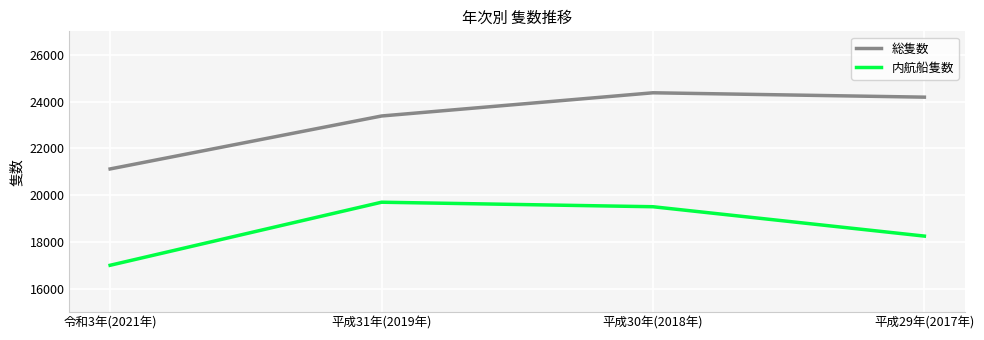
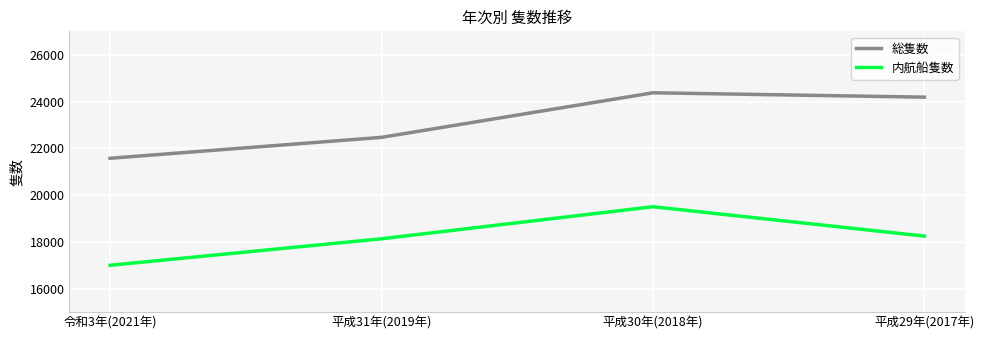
  {
    "総隻数": {
-     "令和3年(2021年)": 21100,
-     "平成31年(2019年)": 23400,
+     "令和3年(2021年)": 21600,
+     "平成31年(2019年)": 22500,
      "平成30年(2018年)": 24400,
      "平成29年(2017年)": 24200
    },
    "内航船隻数": {
      "令和3年(2021年)": 17000,
-     "平成31年(2019年)": 19700,
+     "平成31年(2019年)": 18100,
      "平成30年(2018年)": 19500,
      "平成29年(2017年)": 18200
    }
  }
